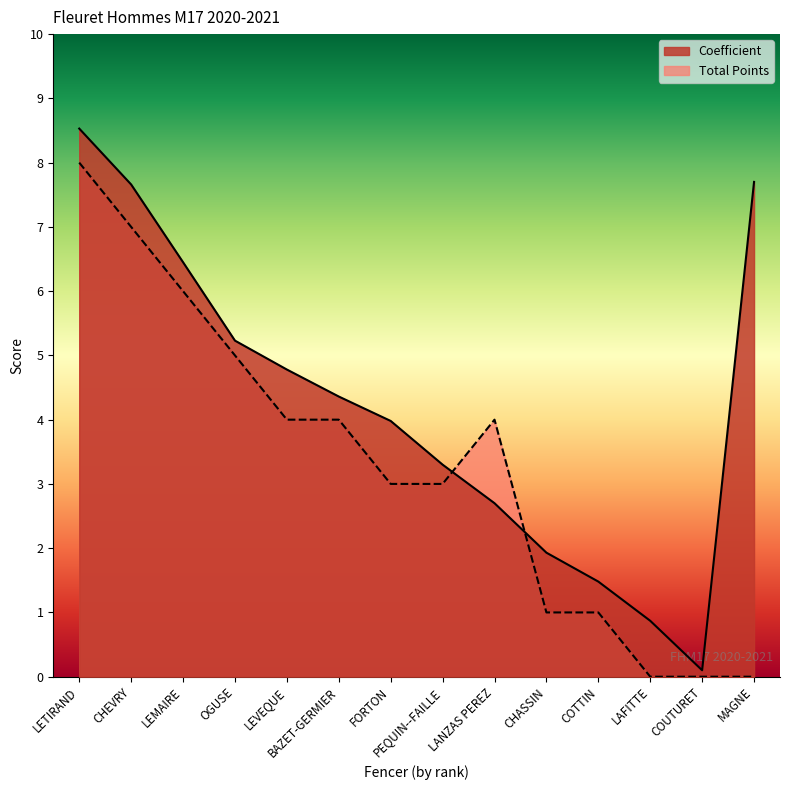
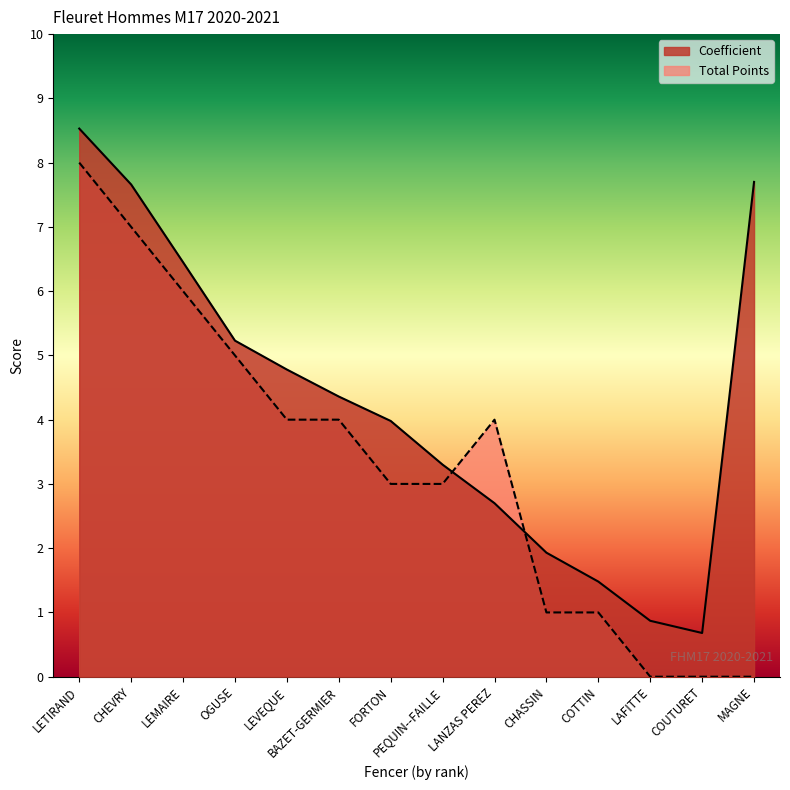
  {
    "Coefficient": {
      "LETIRAND": 8.5,
      "CHEVRY": 7.7,
      "LEMAIRE": 6.5,
      "OGUSE": 5.2,
      "LEVEQUE": 4.8,
      "BAZET-GERMIER": 4.4,
      "FORTON": 4.0,
      "PEQUIN--FAILLE": 3.3,
      "LANZAS PEREZ": 2.7,
      "CHASSIN": 1.9,
      "COTTIN": 1.5,
      "LAFITTE": 0.9,
-     "COUTURET": 0.1,
+     "COUTURET": 0.7,
      "MAGNE": 7.7
    },
    "Total Points": {
      "LETIRAND": 8.0,
      "CHEVRY": 7.0,
      "LEMAIRE": 6.0,
      "OGUSE": 5.0,
      "LEVEQUE": 4.0,
      "BAZET-GERMIER": 4.0,
      "FORTON": 3.0,
      "PEQUIN--FAILLE": 3.0,
      "LANZAS PEREZ": 4.0,
      "CHASSIN": 1.0,
      "COTTIN": 1.0,
      "LAFITTE": 0.0
    }
  }
